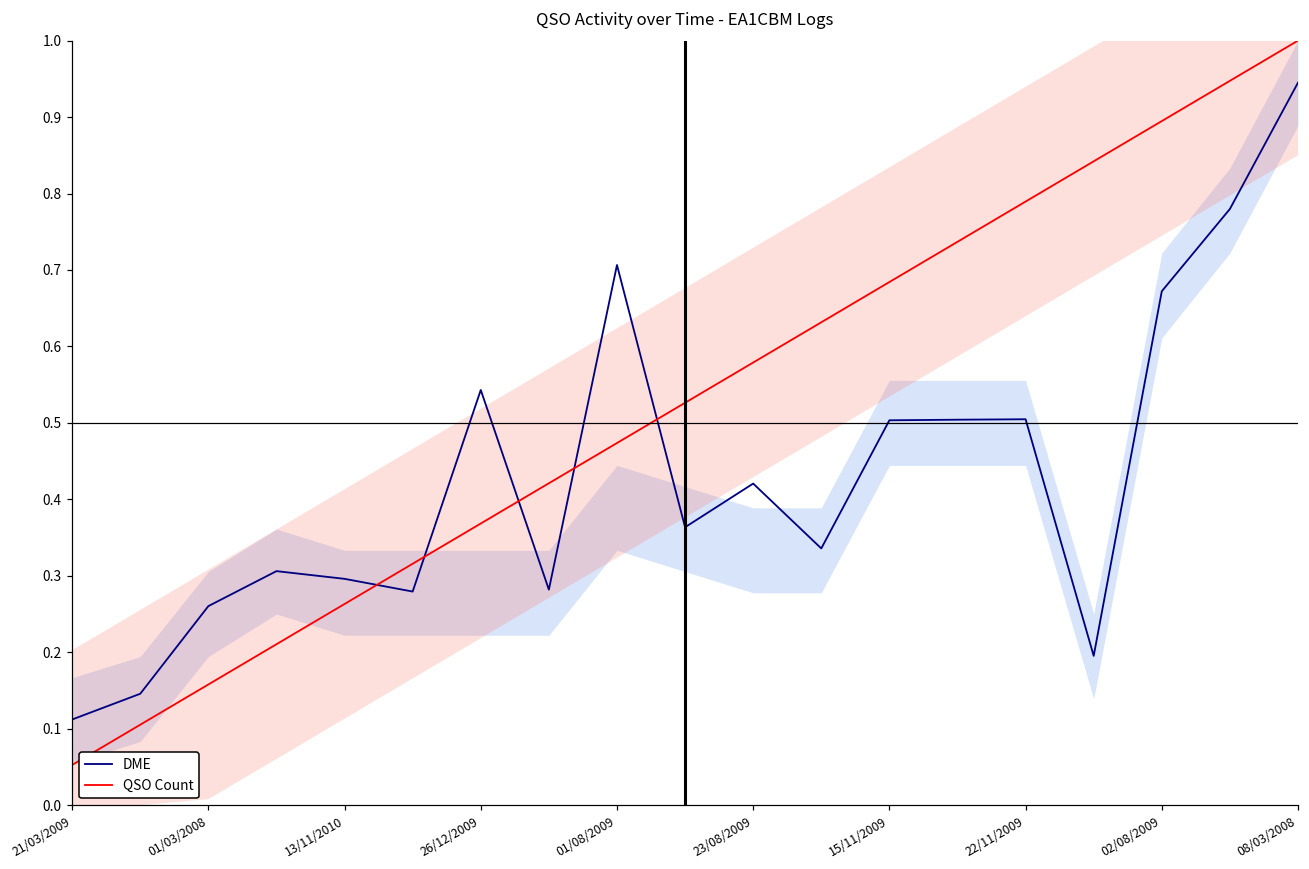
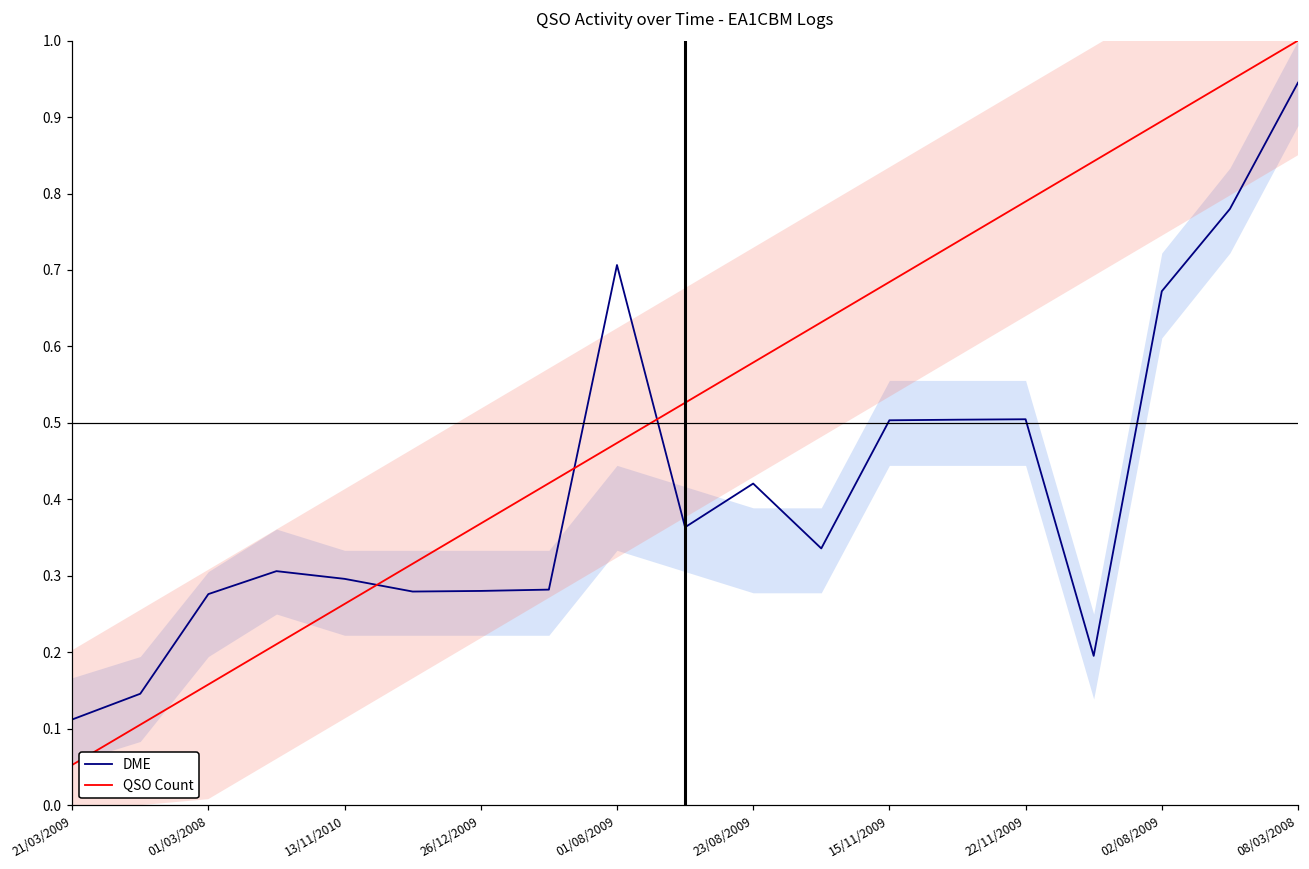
  {
    "DME": {
      "21/03/2009": 0.11,
-     "01/03/2008": 0.26,
+     "01/03/2008": 0.28,
      "13/11/2010": 0.30,
-     "26/12/2009": 0.54,
+     "26/12/2009": 0.28,
      "01/08/2009": 0.71,
      "23/08/2009": 0.42,
      "15/11/2009": 0.50,
      "22/11/2009": 0.50,
      "02/08/2009": 0.67,
      "08/03/2008": 0.94
    },
    "QSO Count": {
      "21/03/2009": 0.05,
      "01/03/2008": 0.16,
      "13/11/2010": 0.26,
      "26/12/2009": 0.37,
      "01/08/2009": 0.47,
      "23/08/2009": 0.58,
      "15/11/2009": 0.68,
      "22/11/2009": 0.79,
      "02/08/2009": 0.89
    }
  }
